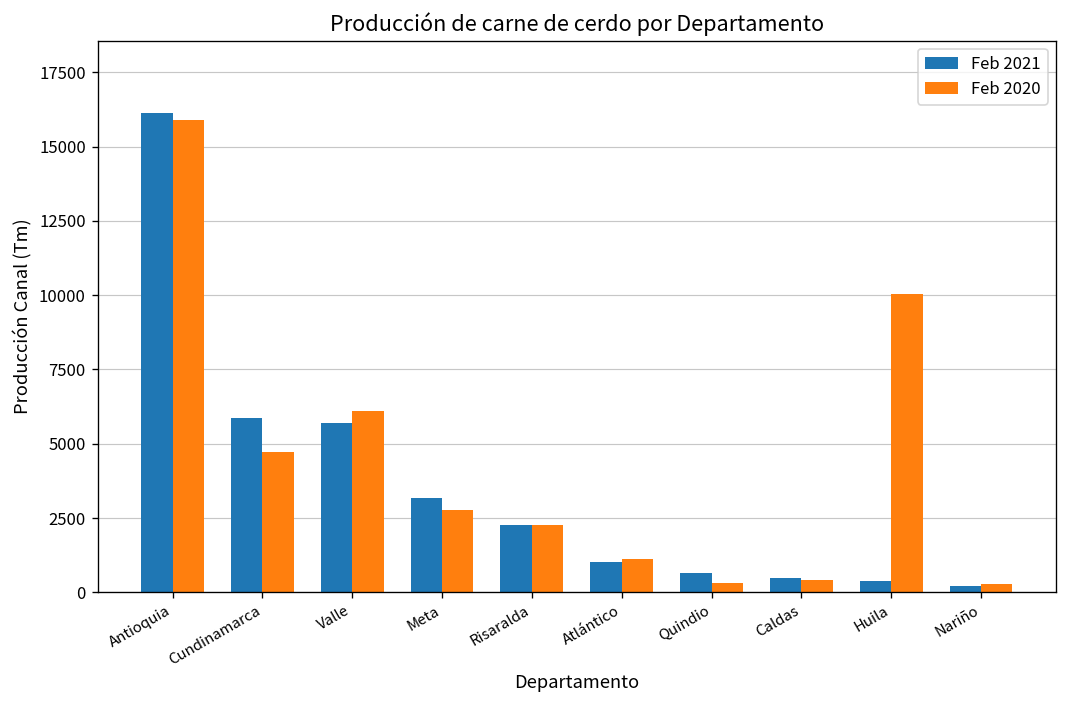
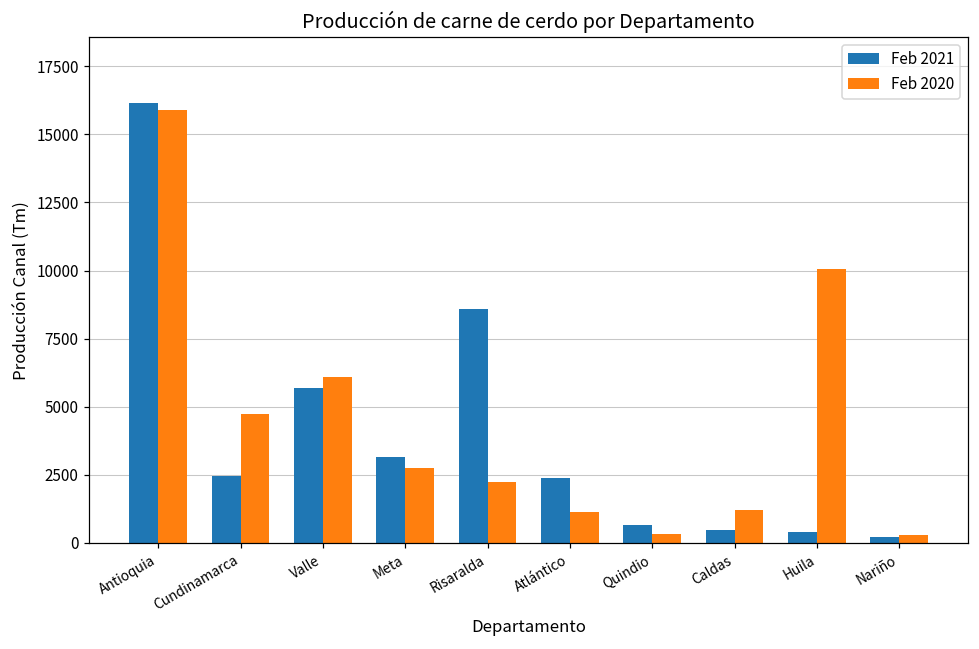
  {
    "Feb 2021": {
      "Antioquia": 16100,
-     "Cundinamarca": 5900,
+     "Cundinamarca": 2500,
      "Valle": 5700,
      "Meta": 3200,
-     "Risaralda": 2300,
-     "Atlántico": 1000,
+     "Risaralda": 8600,
+     "Atlántico": 2400,
      "Quindio": 600,
      "Caldas": 500,
      "Huila": 400,
      "Nariño": 200
    },
    "Feb 2020": {
      "Antioquia": 15900,
      "Cundinamarca": 4700,
      "Valle": 6100,
      "Meta": 2800,
      "Risaralda": 2200,
      "Atlántico": 1100,
      "Quindio": 300,
-     "Caldas": 400,
+     "Caldas": 1200,
      "Huila": 10000,
      "Nariño": 300
    }
  }
